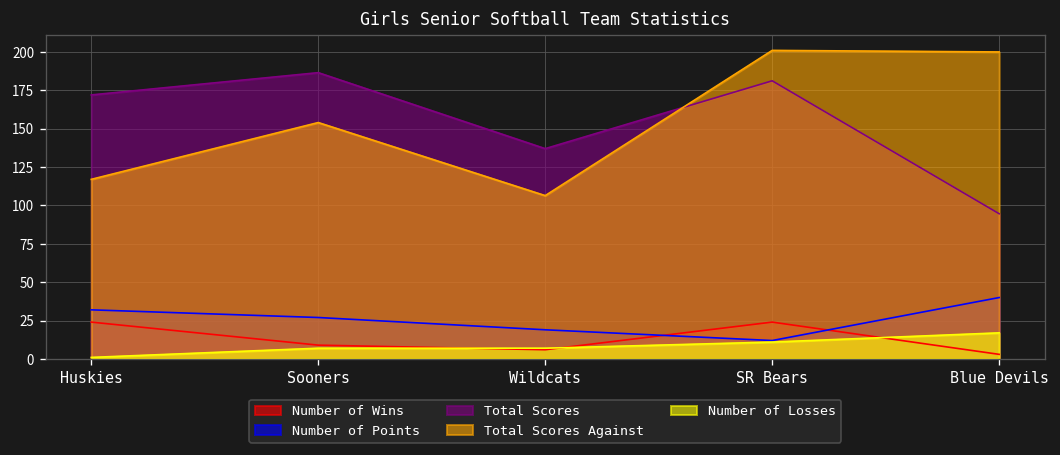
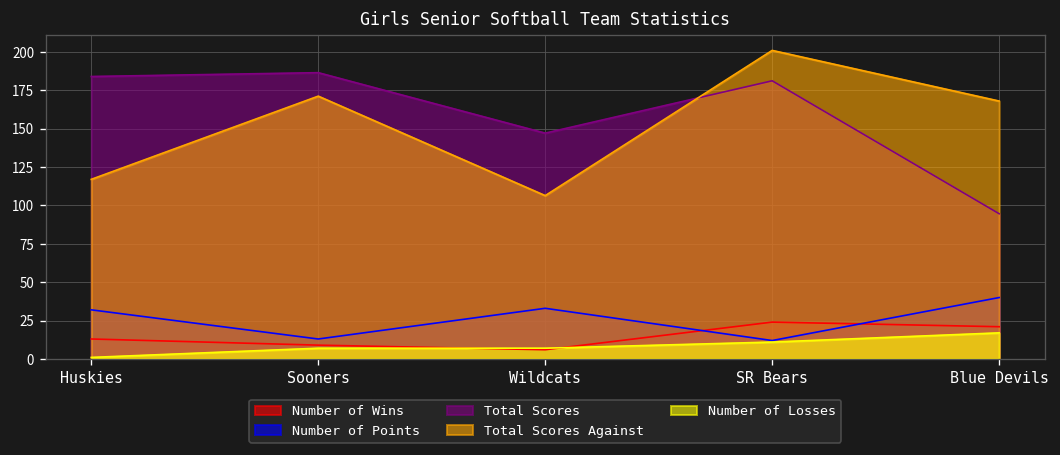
  {
    "Number of Wins": {
-     "Huskies": 24,
+     "Huskies": 13,
      "Sooners": 9,
      "SR Bears": 24,
-     "Blue Devils": 3
+     "Blue Devils": 21
    },
    "Number of Points": {
      "Huskies": 32,
-     "Sooners": 27,
-     "Wildcats": 19,
+     "Sooners": 13,
+     "Wildcats": 33,
      "Blue Devils": 40
    },
    "Total Scores": {
-     "Huskies": 172,
+     "Huskies": 184,
      "Sooners": 187,
-     "Wildcats": 137,
+     "Wildcats": 147,
      "SR Bears": 181,
      "Blue Devils": 95
    },
    "Total Scores Against": {
      "Huskies": 117,
-     "Sooners": 154,
+     "Sooners": 171,
      "Wildcats": 106,
      "SR Bears": 201,
-     "Blue Devils": 200
+     "Blue Devils": 168
    },
    "Number of Losses": {
      "Huskies": 1,
      "Sooners": 7,
      "Blue Devils": 17
    }
  }
